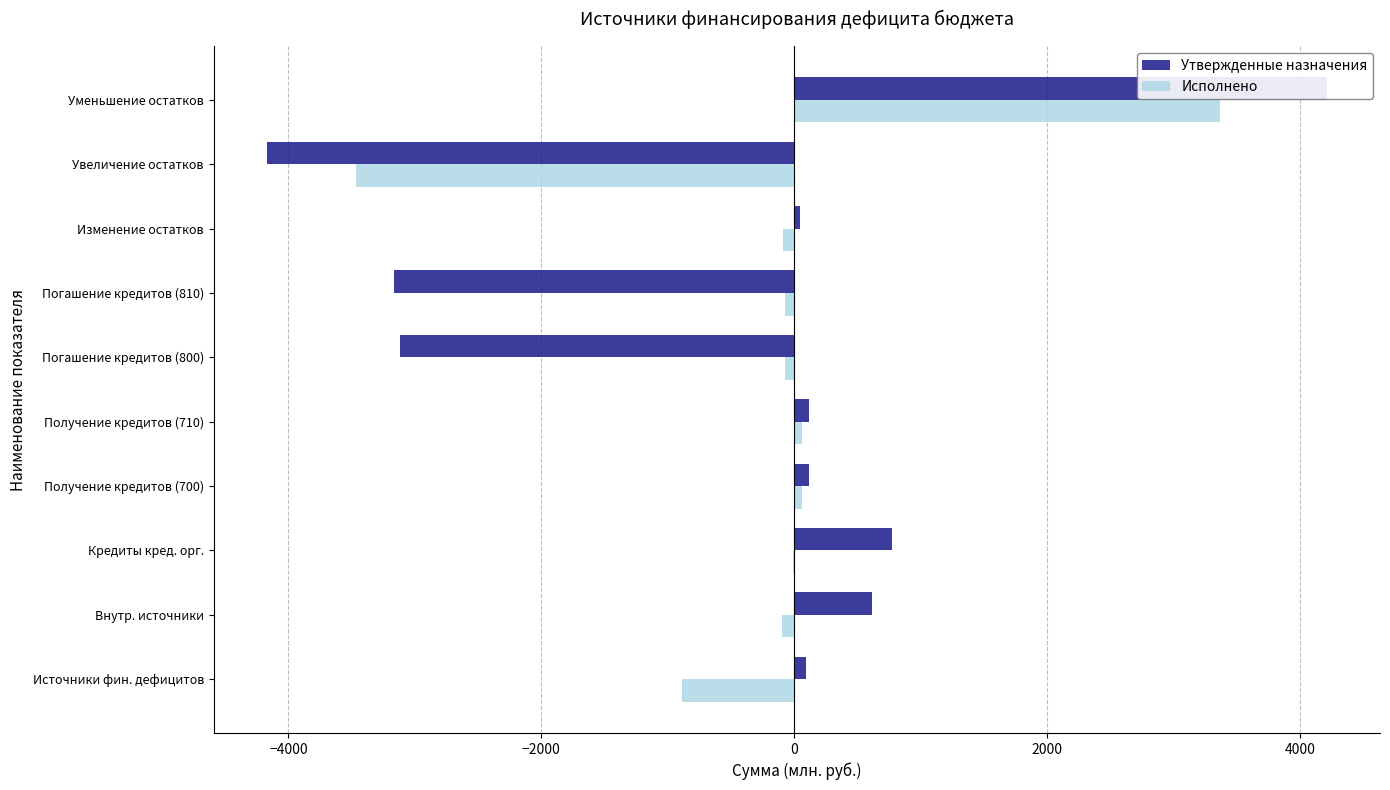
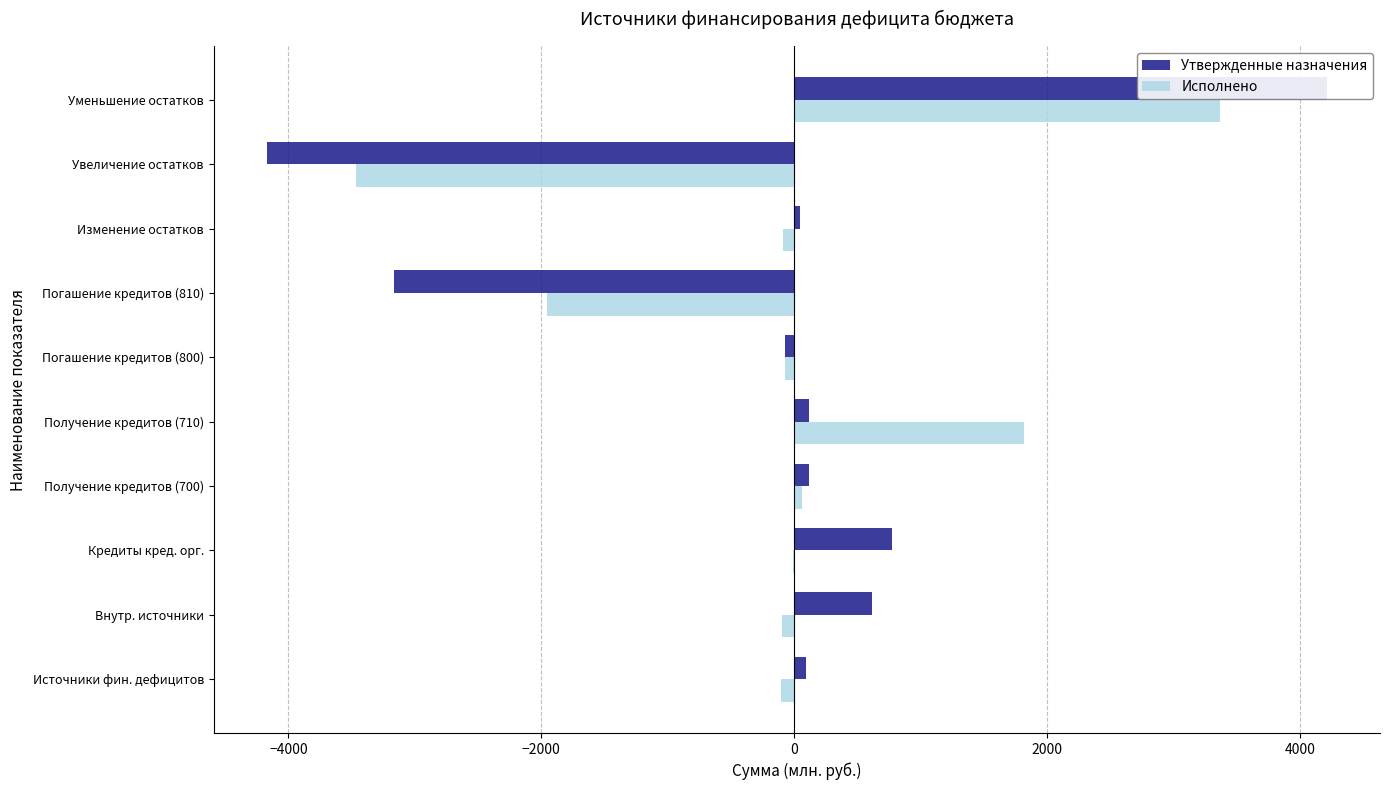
  {
    "Утвержденные назначения": {
      "Увеличение остатков": -4170,
      "Изменение остатков": 40,
      "Погашение кредитов (810)": -3170,
-     "Погашение кредитов (800)": -3110,
+     "Погашение кредитов (800)": -70,
      "Получение кредитов (710)": 120,
      "Получение кредитов (700)": 120,
      "Кредиты кред. орг.": 770,
      "Внутр. источники": 620,
      "Источники фин. дефицитов": 90
    },
    "Исполнено": {
      "Уменьшение остатков": 3370,
      "Увеличение остатков": -3460,
      "Изменение остатков": -90,
-     "Погашение кредитов (810)": -70,
+     "Погашение кредитов (810)": -1950,
      "Погашение кредитов (800)": -70,
-     "Получение кредитов (710)": 60,
+     "Получение кредитов (710)": 1820,
      "Получение кредитов (700)": 60,
      "Внутр. источники": -100,
-     "Источники фин. дефицитов": -880
+     "Источники фин. дефицитов": -100
    }
  }
